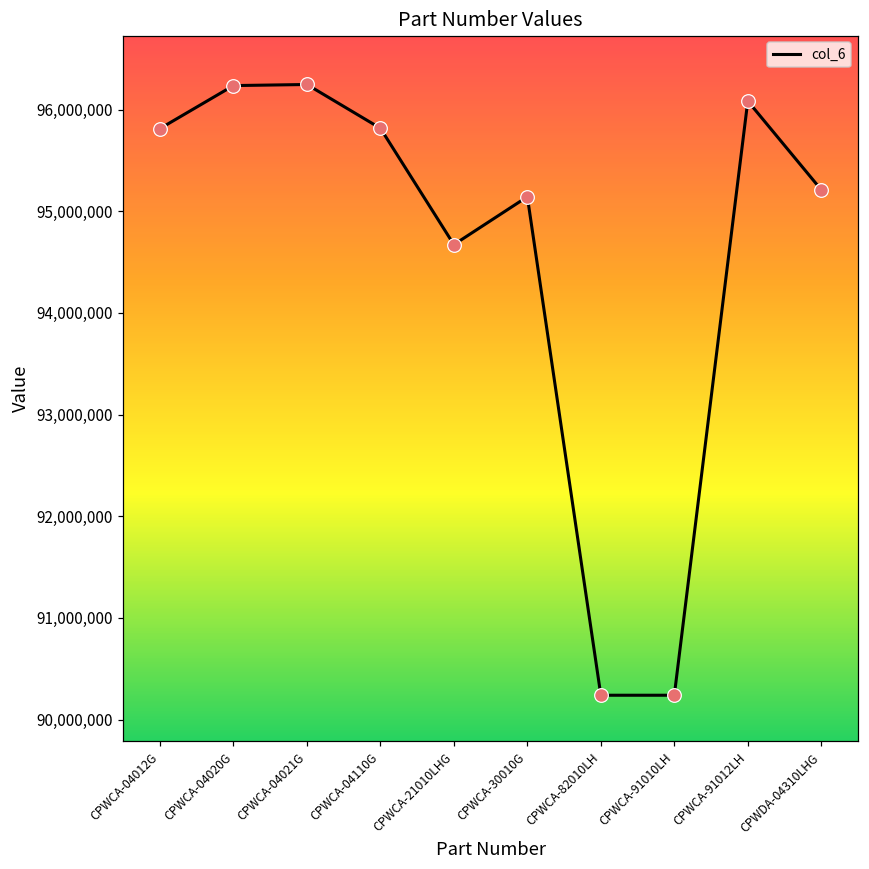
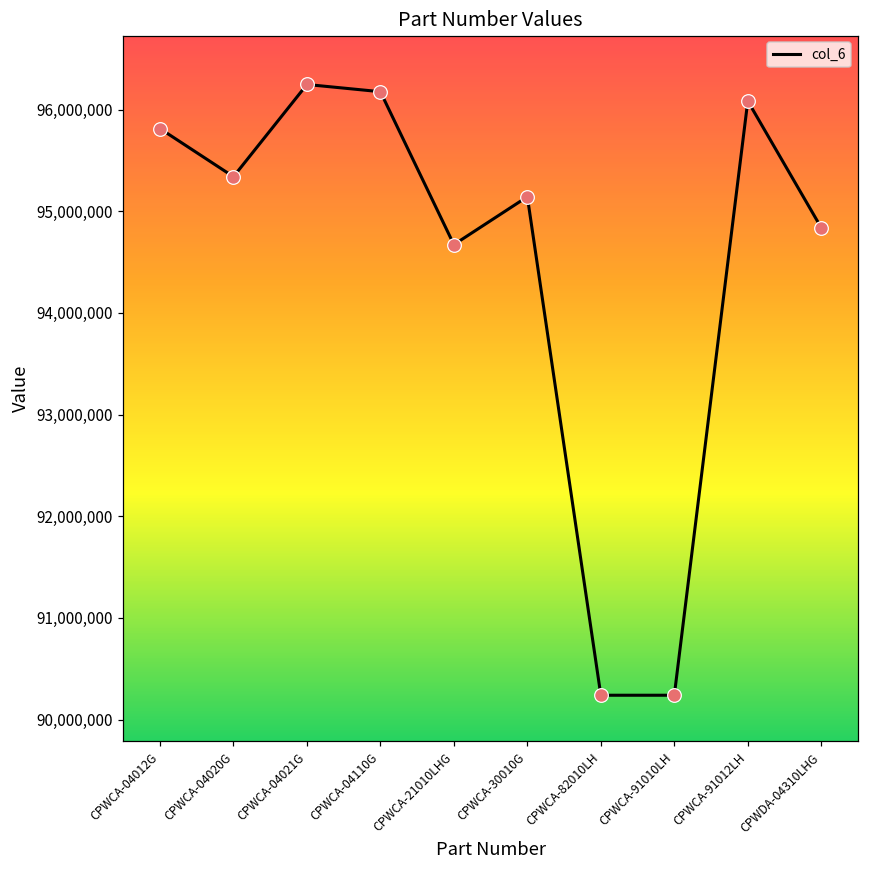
  {
    "CPWCA-04012G": "95,800,000",
-   "CPWCA-04020G": "96,200,000",
+   "CPWCA-04020G": "95,300,000",
    "CPWCA-04021G": "96,200,000",
-   "CPWCA-04110G": "95,800,000",
+   "CPWCA-04110G": "96,200,000",
    "CPWCA-21010LHG": "94,700,000",
    "CPWCA-30010G": "95,100,000",
    "CPWCA-82010LH": "90,200,000",
    "CPWCA-91010LH": "90,200,000",
    "CPWCA-91012LH": "96,100,000",
-   "CPWDA-04310LHG": "95,200,000"
+   "CPWDA-04310LHG": "94,800,000"
  }
